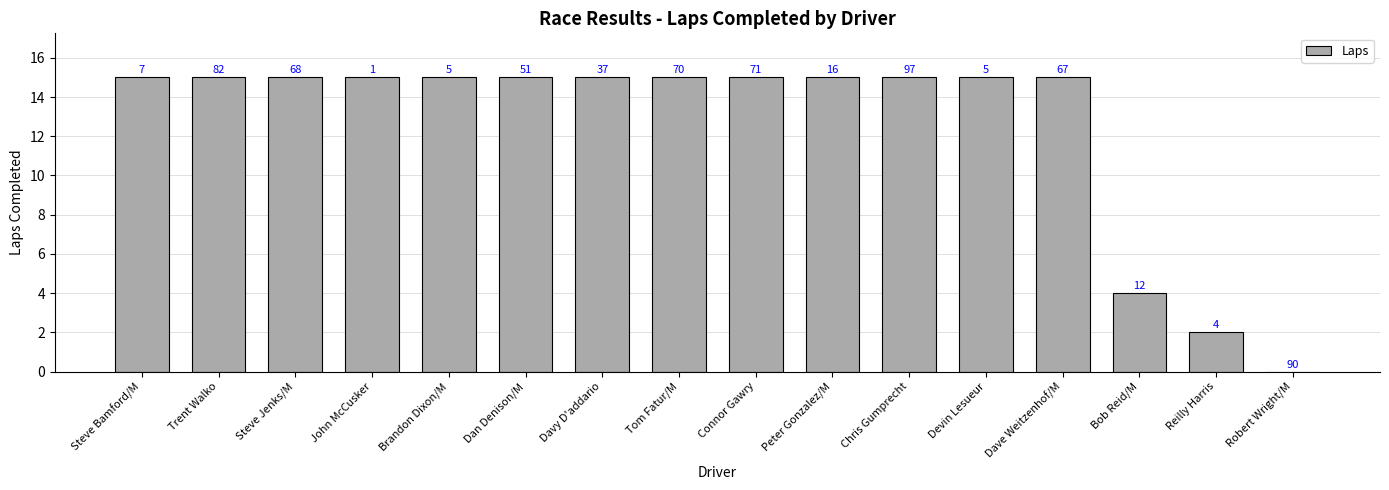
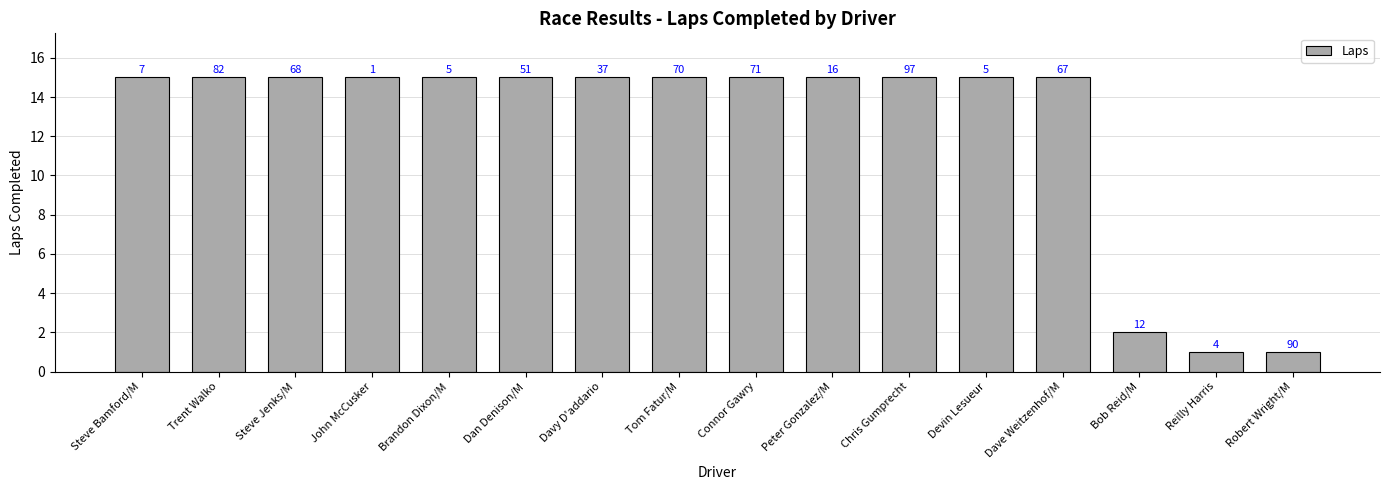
  {
-   "Bob Reid/M": 4,
-   "Reilly Harris": 2,
-   "Robert Wright/M": 0
+   "Bob Reid/M": 2,
+   "Reilly Harris": 1,
+   "Robert Wright/M": 1
  }
